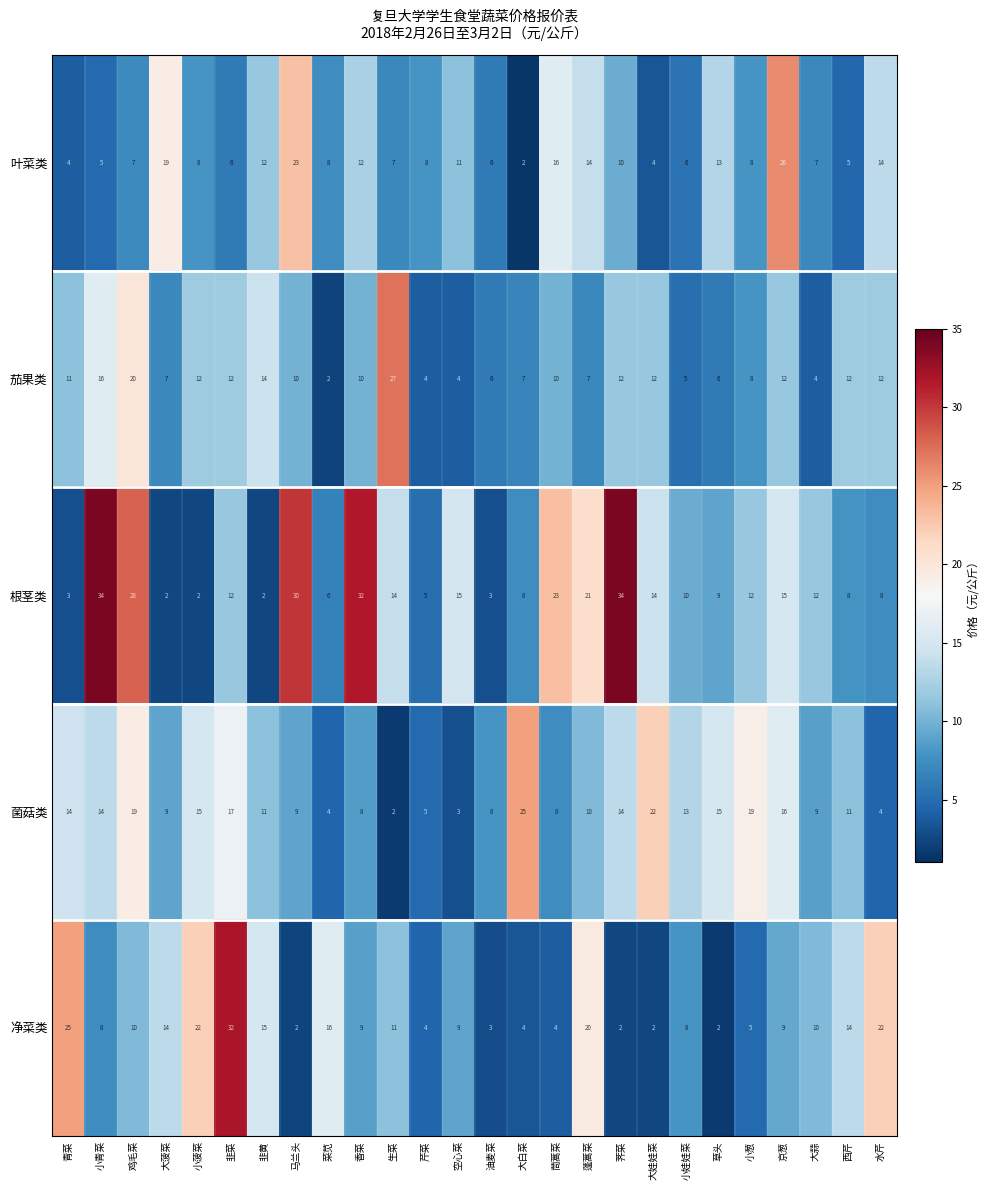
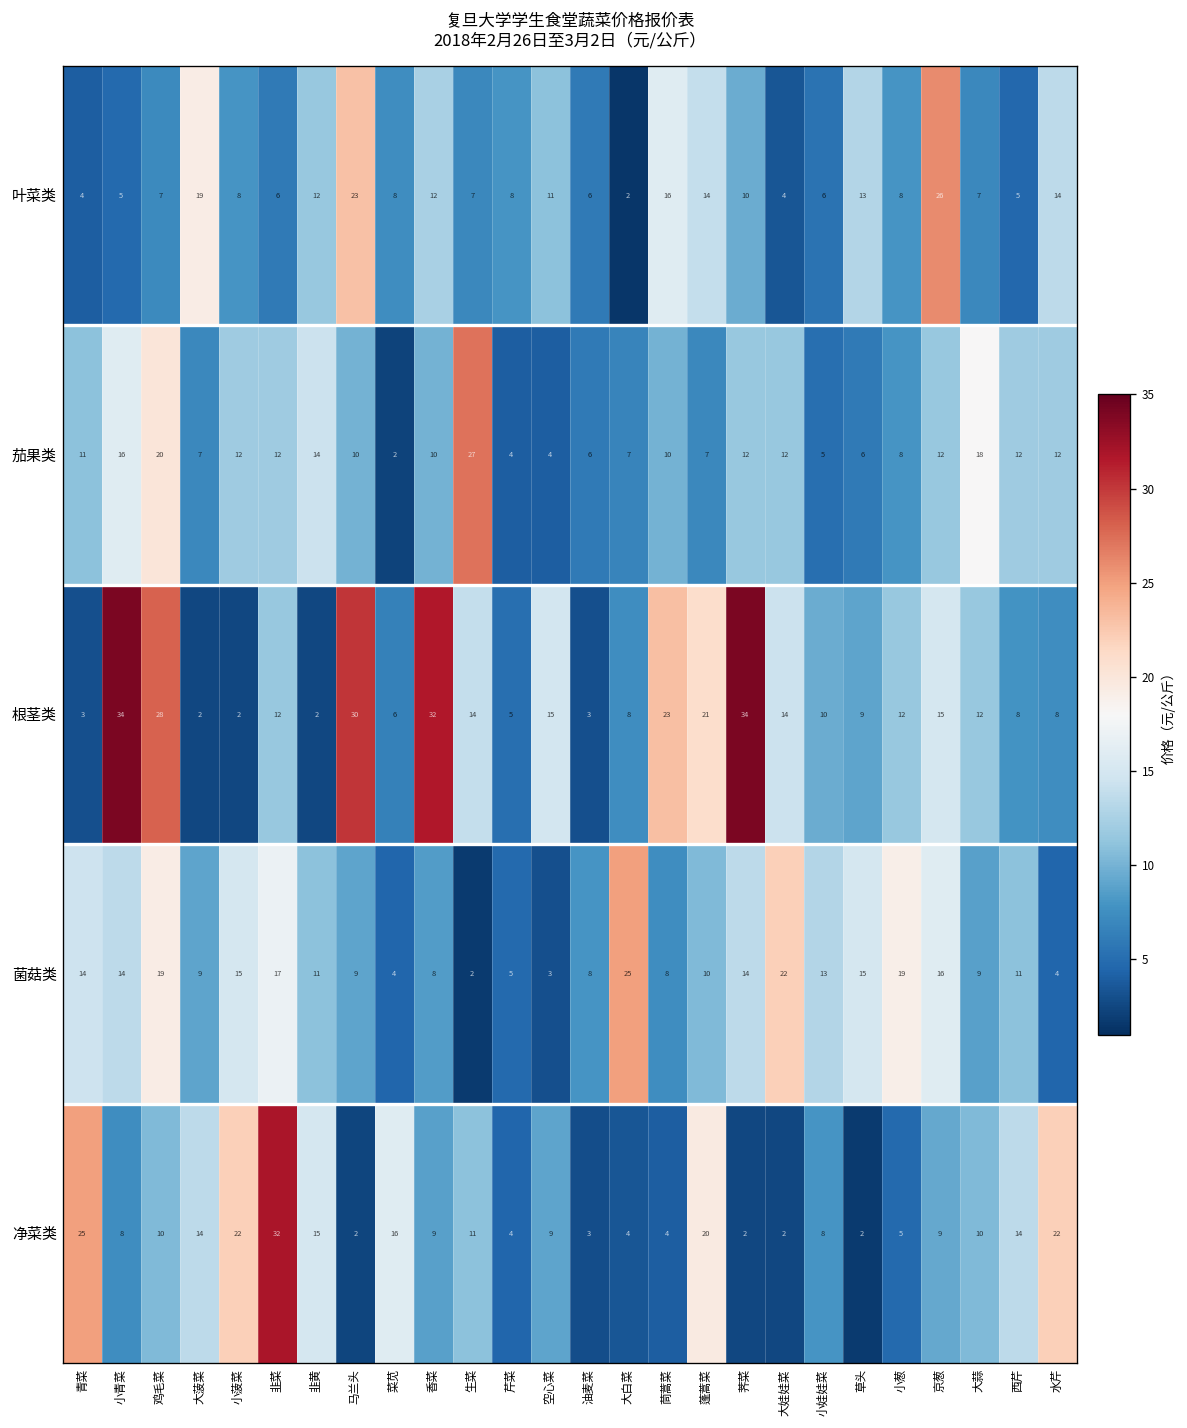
  {
    "叶菜类": {
      "青菜": 4,
      "小青菜": 5,
      "鸡毛菜": 7,
      "大菠菜": 19,
      "小菠菜": 8,
      "韭菜": 6,
      "韭黄": 12,
      "马兰头": 23,
      "菜苋": 8,
      "香菜": 12,
      "生菜": 7,
      "芹菜": 8,
      "空心菜": 11,
      "油麦菜": 6,
      "大白菜": 2,
      "茼蒿菜": 16,
      "蓬蒿菜": 14,
      "荠菜": 10,
      "大娃娃菜": 4,
      "小娃娃菜": 6,
      "草头": 13,
      "小葱": 8,
      "京葱": 26,
      "大蒜": 7,
      "西芹": 5,
      "水芹": 14
    },
    "茄果类": {
      "青菜": 11,
      "小青菜": 16,
      "鸡毛菜": 20,
      "大菠菜": 7,
      "小菠菜": 12,
      "韭菜": 12,
      "韭黄": 14,
      "马兰头": 10,
      "菜苋": 2,
      "香菜": 10,
      "生菜": 27,
      "芹菜": 4,
      "空心菜": 4,
      "油麦菜": 6,
      "大白菜": 7,
      "茼蒿菜": 10,
      "蓬蒿菜": 7,
      "荠菜": 12,
      "大娃娃菜": 12,
      "小娃娃菜": 5,
      "草头": 6,
      "小葱": 8,
      "京葱": 12,
-     "大蒜": 4,
+     "大蒜": 18,
      "西芹": 12,
      "水芹": 12
    },
    "根茎类": {
      "青菜": 3,
      "小青菜": 34,
      "鸡毛菜": 28,
      "大菠菜": 2,
      "小菠菜": 2,
      "韭菜": 12,
      "韭黄": 2,
      "马兰头": 30,
      "菜苋": 6,
      "香菜": 32,
      "生菜": 14,
      "芹菜": 5,
      "空心菜": 15,
      "油麦菜": 3,
      "大白菜": 8,
      "茼蒿菜": 23,
      "蓬蒿菜": 21,
      "荠菜": 34,
      "大娃娃菜": 14,
      "小娃娃菜": 10,
      "草头": 9,
      "小葱": 12,
      "京葱": 15,
      "大蒜": 12,
      "西芹": 8,
      "水芹": 8
    },
    "菌菇类": {
      "青菜": 14,
      "小青菜": 14,
      "鸡毛菜": 19,
      "大菠菜": 9,
      "小菠菜": 15,
      "韭菜": 17,
      "韭黄": 11,
      "马兰头": 9,
      "菜苋": 4,
      "香菜": 8,
      "生菜": 2,
      "芹菜": 5,
      "空心菜": 3,
      "油麦菜": 8,
      "大白菜": 25,
      "茼蒿菜": 8,
      "蓬蒿菜": 10,
      "荠菜": 14,
      "大娃娃菜": 22,
      "小娃娃菜": 13,
      "草头": 15,
      "小葱": 19,
      "京葱": 16,
      "大蒜": 9,
      "西芹": 11,
      "水芹": 4
    },
    "净菜类": {
      "青菜": 25,
      "小青菜": 8,
      "鸡毛菜": 10,
      "大菠菜": 14,
      "小菠菜": 22,
      "韭菜": 32,
      "韭黄": 15,
      "马兰头": 2,
      "菜苋": 16,
      "香菜": 9,
      "生菜": 11,
      "芹菜": 4,
      "空心菜": 9,
      "油麦菜": 3,
      "大白菜": 4,
      "茼蒿菜": 4,
      "蓬蒿菜": 20,
      "荠菜": 2,
      "大娃娃菜": 2,
      "小娃娃菜": 8,
      "草头": 2,
      "小葱": 5,
      "京葱": 9,
      "大蒜": 10,
      "西芹": 14,
      "水芹": 22
    }
  }
